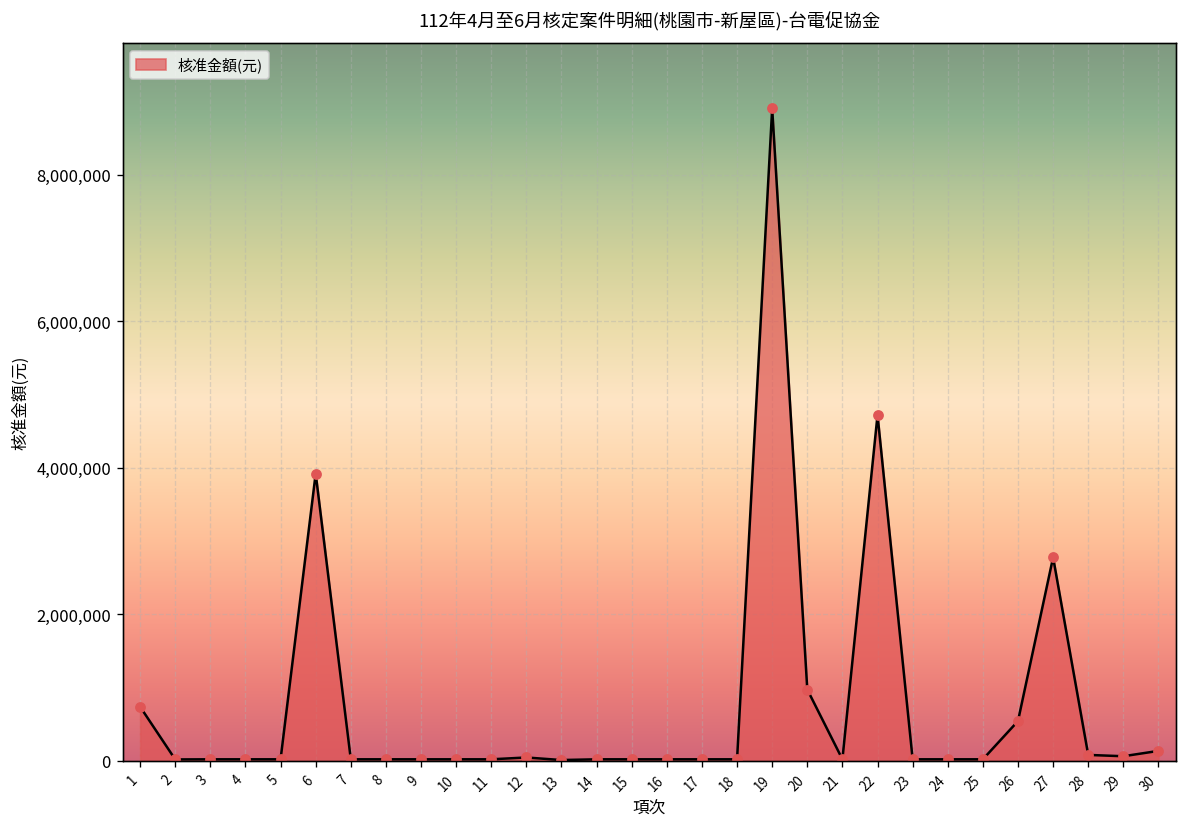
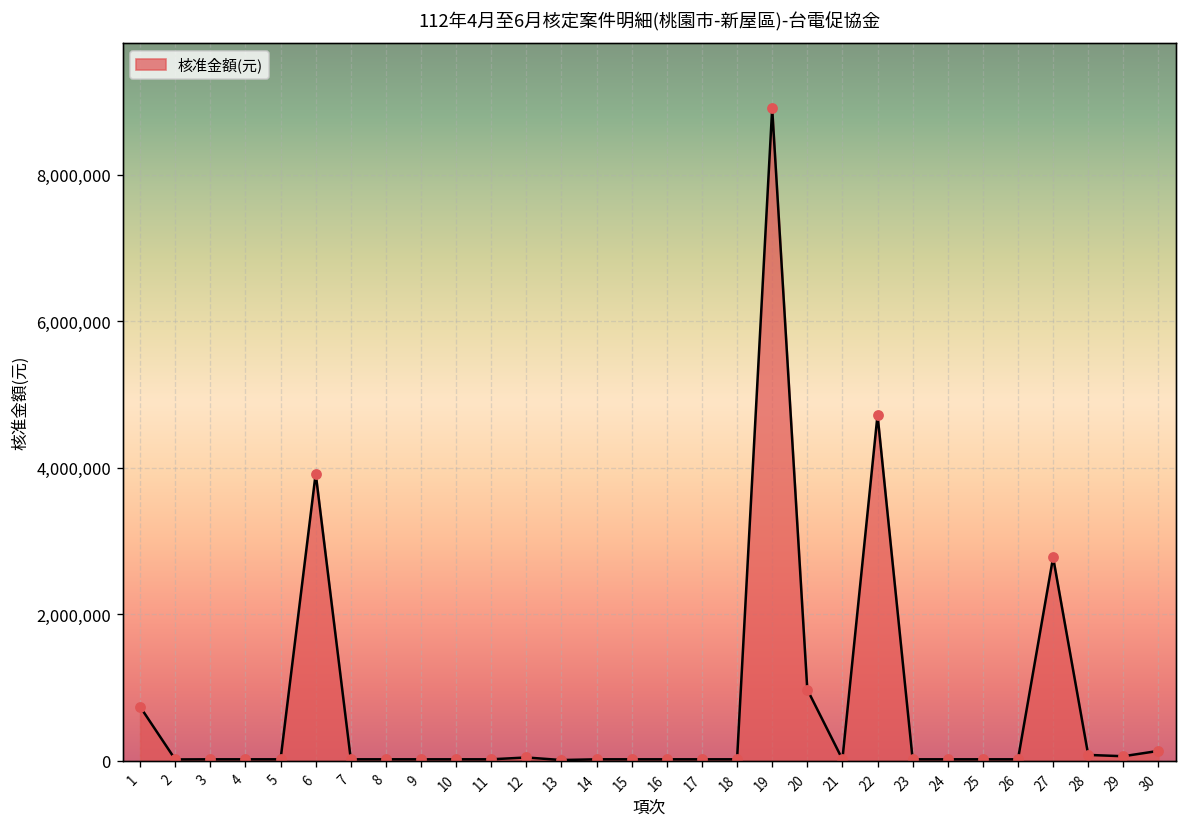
  {
    "1": "700,000",
    "2": "0",
    "3": "0",
    "4": "0",
    "5": "0",
    "6": "3,900,000",
    "7": "0",
    "8": "0",
    "9": "0",
    "10": "0",
    "11": "0",
    "12": "0",
    "13": "0",
    "14": "0",
    "15": "0",
    "16": "0",
    "17": "0",
    "18": "0",
    "19": "8,900,000",
    "20": "1,000,000",
    "21": "0",
    "22": "4,700,000",
    "23": "0",
    "24": "0",
    "25": "0",
-   "26": "500,000",
+   "26": "0",
    "27": "2,800,000",
    "28": "100,000",
    "29": "100,000",
    "30": "100,000"
  }
